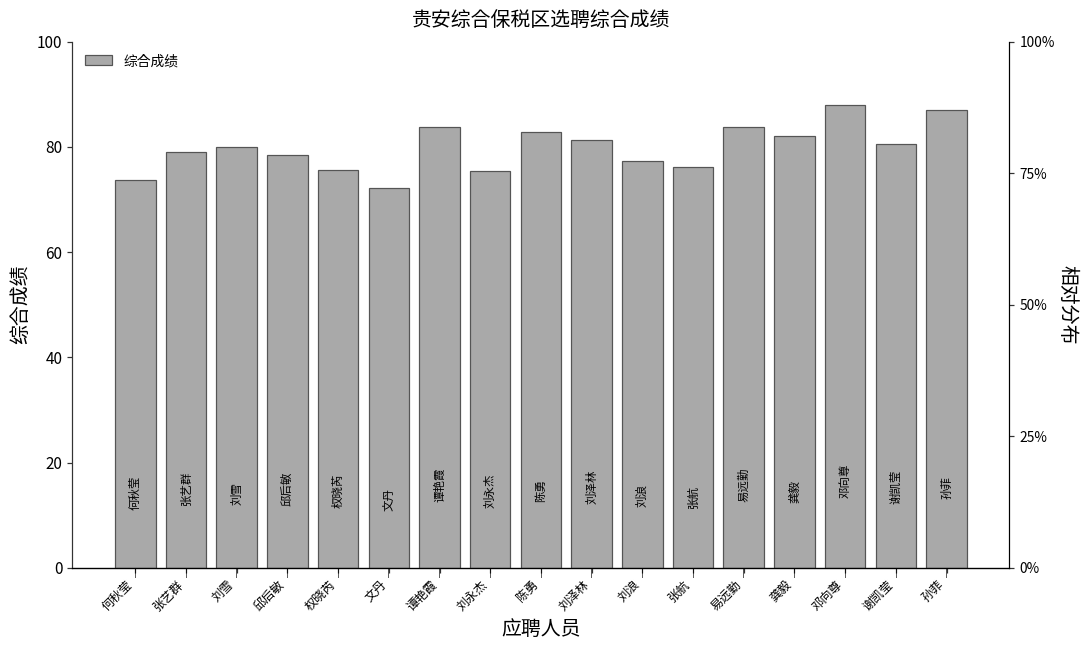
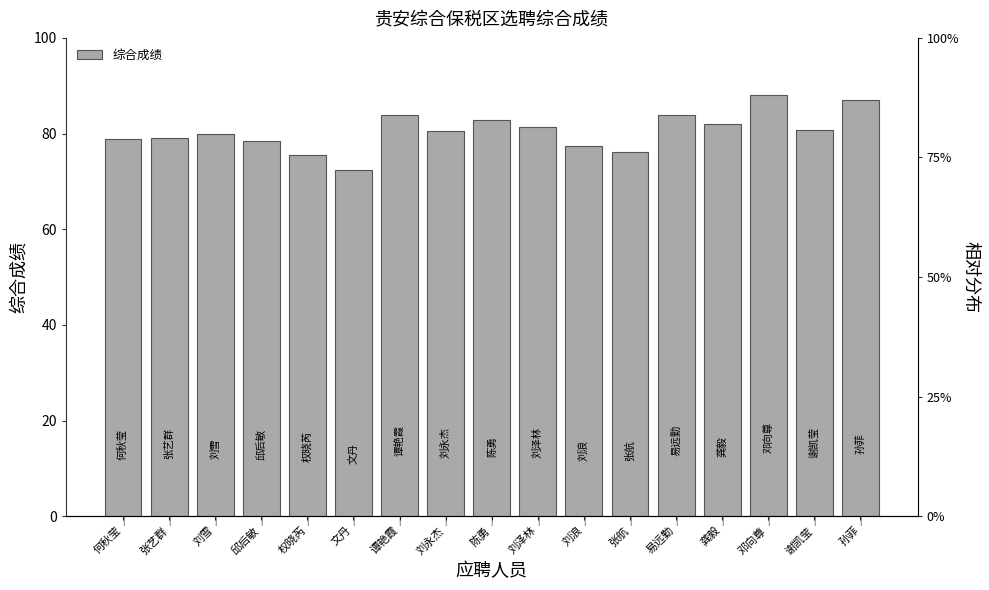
  {
-   "何秋莹": 74,
+   "何秋莹": 79,
    "张艺群": 79,
    "刘雪": 80,
    "邱后敏": 78,
    "权晓芮": 76,
    "文丹": 72,
    "谭艳霞": 84,
-   "刘永杰": 75,
+   "刘永杰": 80,
    "陈勇": 83,
    "刘泽林": 81,
    "刘浪": 77,
    "张航": 76,
    "易远勤": 84,
    "龚毅": 82,
    "邓向尊": 88,
    "谢凯莹": 81,
    "孙菲": 87
  }
